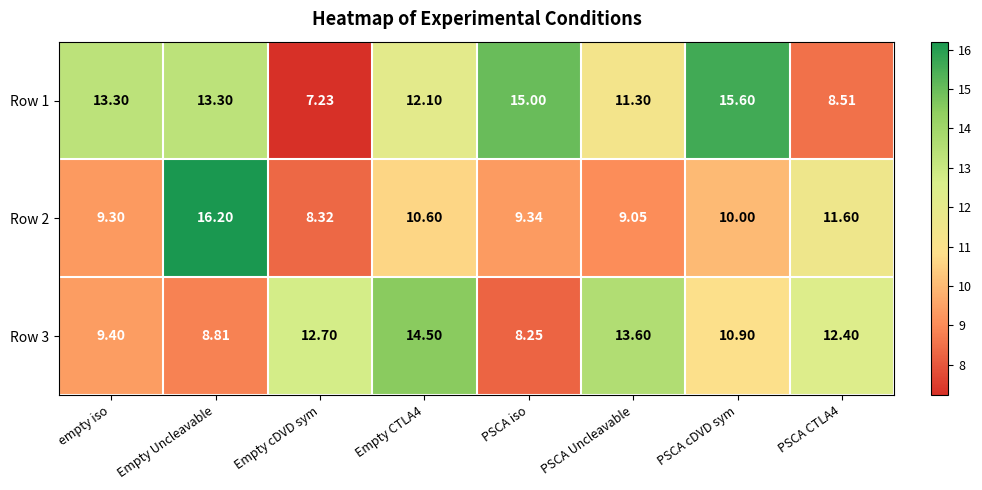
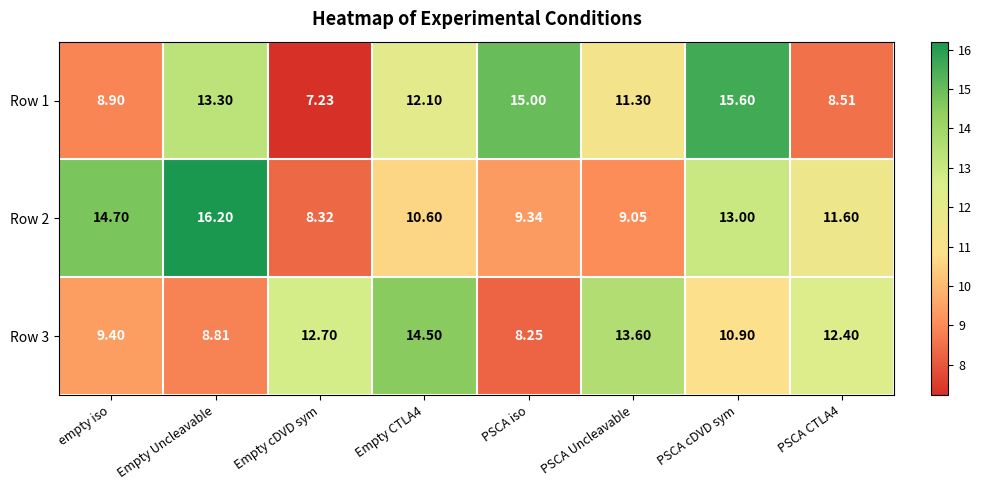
  {
    "Row 1": {
-     "empty iso": 13.30,
+     "empty iso": 8.90,
      "Empty Uncleavable": 13.30,
      "Empty cDVD sym": 7.23,
      "Empty CTLA4": 12.10,
      "PSCA iso": 15.00,
      "PSCA Uncleavable": 11.30,
      "PSCA cDVD sym": 15.60,
      "PSCA CTLA4": 8.51
    },
    "Row 2": {
-     "empty iso": 9.30,
+     "empty iso": 14.70,
      "Empty Uncleavable": 16.20,
      "Empty cDVD sym": 8.32,
      "Empty CTLA4": 10.60,
      "PSCA iso": 9.34,
      "PSCA Uncleavable": 9.05,
-     "PSCA cDVD sym": 10.00,
+     "PSCA cDVD sym": 13.00,
      "PSCA CTLA4": 11.60
    },
    "Row 3": {
      "empty iso": 9.40,
      "Empty Uncleavable": 8.81,
      "Empty cDVD sym": 12.70,
      "Empty CTLA4": 14.50,
      "PSCA iso": 8.25,
      "PSCA Uncleavable": 13.60,
      "PSCA cDVD sym": 10.90,
      "PSCA CTLA4": 12.40
    }
  }
